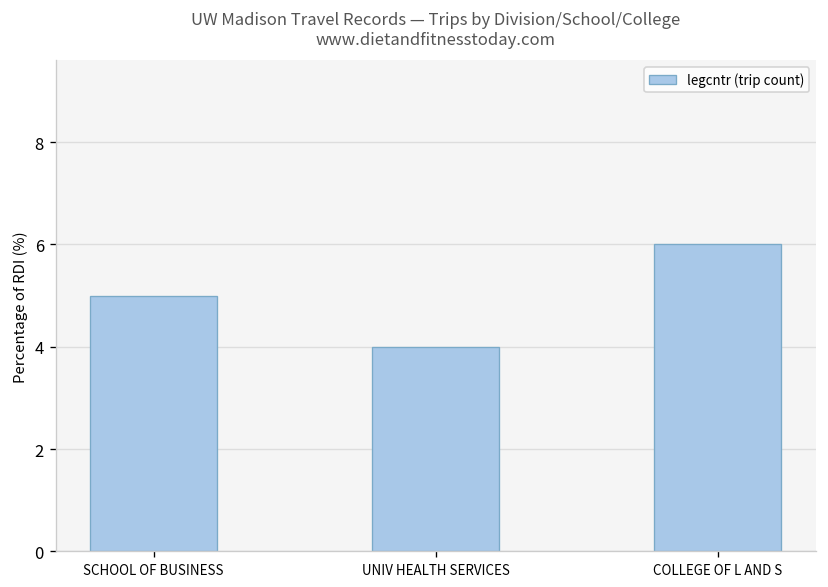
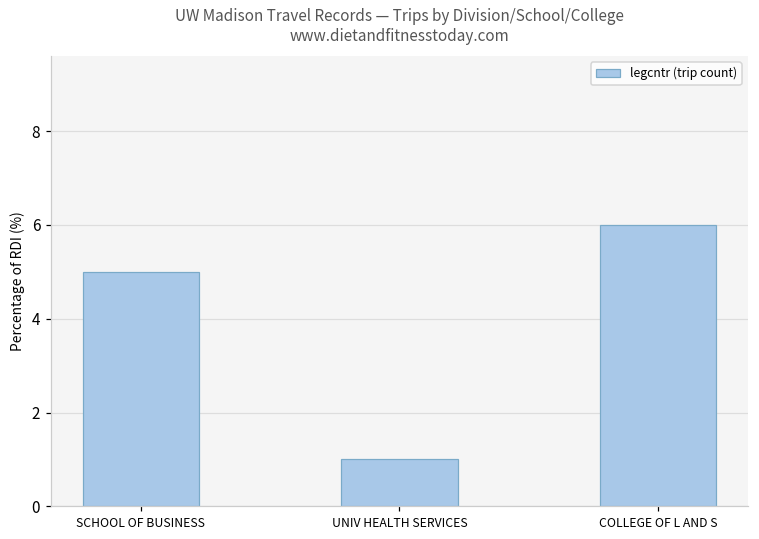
  {
    "SCHOOL OF BUSINESS": 5,
-   "UNIV HEALTH SERVICES": 4,
+   "UNIV HEALTH SERVICES": 1,
    "COLLEGE OF L AND S": 6
  }
